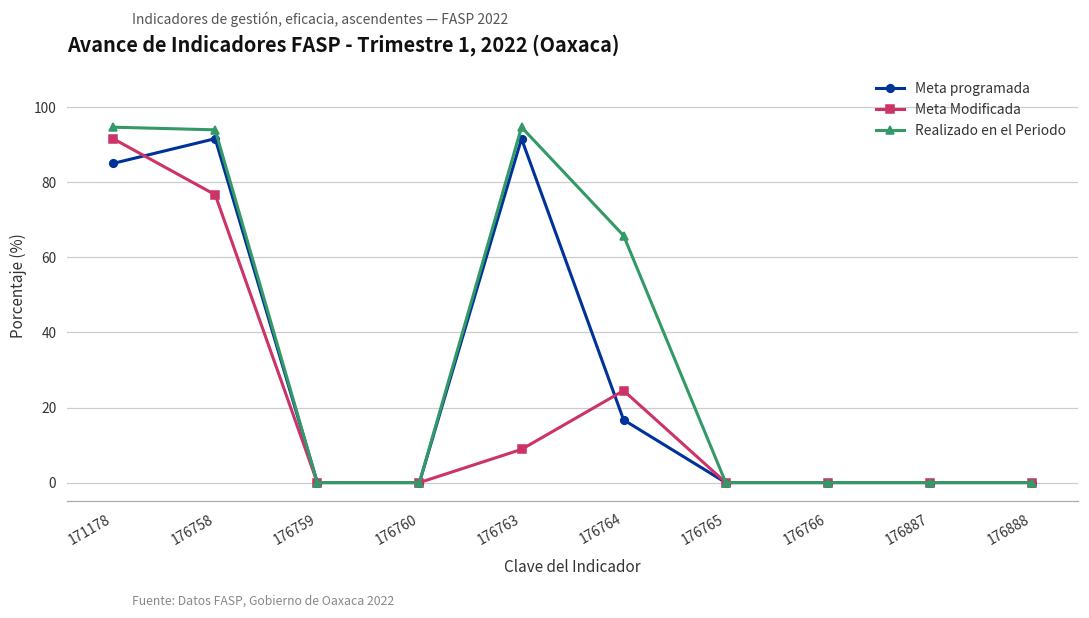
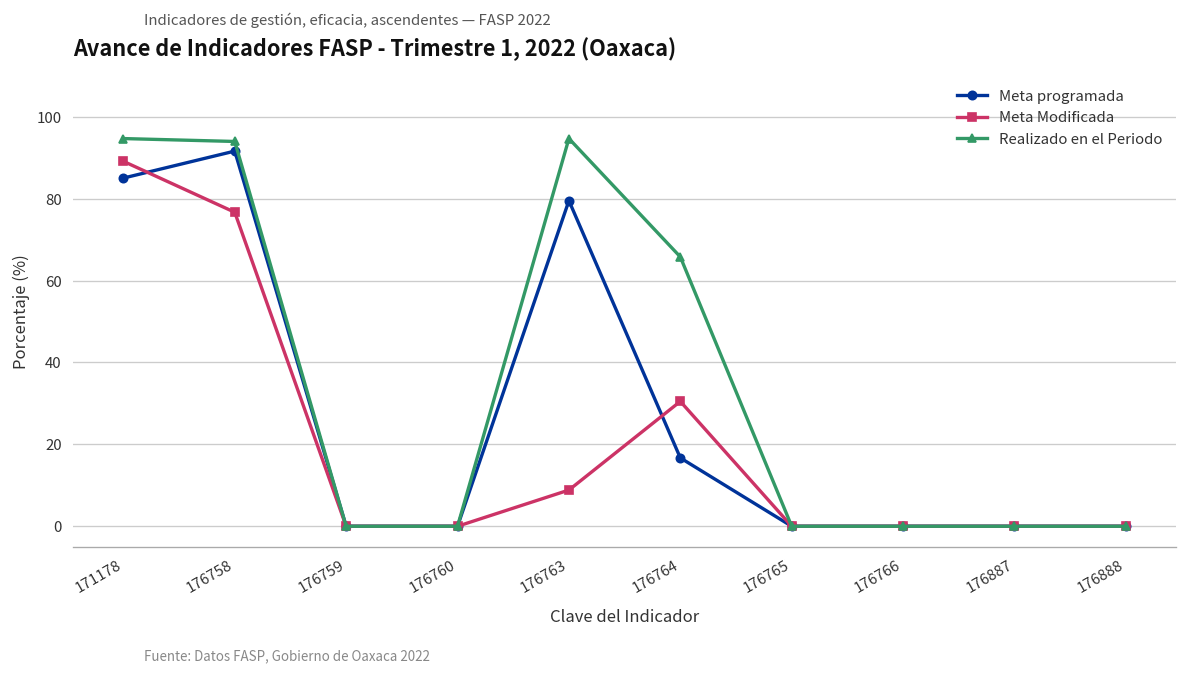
  {
    "Meta programada": {
      "171178": 85,
      "176758": 92,
-     "176763": 92,
+     "176763": 80,
      "176764": 17
    },
    "Meta Modificada": {
-     "171178": 92,
+     "171178": 89,
      "176758": 77,
      "176763": 9,
-     "176764": 25
+     "176764": 31
    },
    "Realizado en el Periodo": {
      "171178": 95,
      "176758": 94,
      "176763": 95,
      "176764": 66
    }
  }
